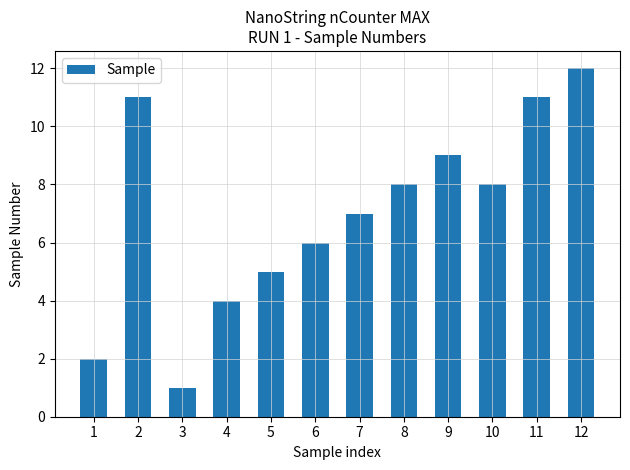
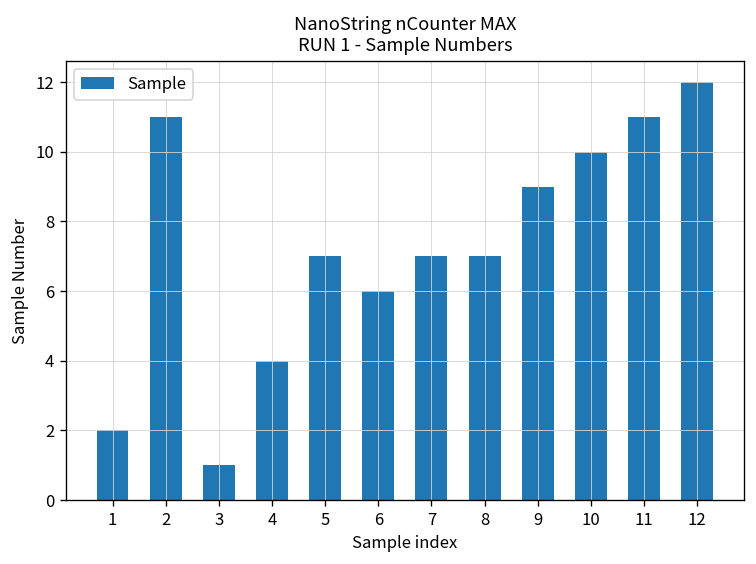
  {
    "1": 2,
    "2": 11,
    "3": 1,
    "4": 4,
-   "5": 5,
+   "5": 7,
    "6": 6,
    "7": 7,
-   "8": 8,
+   "8": 7,
    "9": 9,
-   "10": 8,
+   "10": 10,
    "11": 11,
    "12": 12
  }
